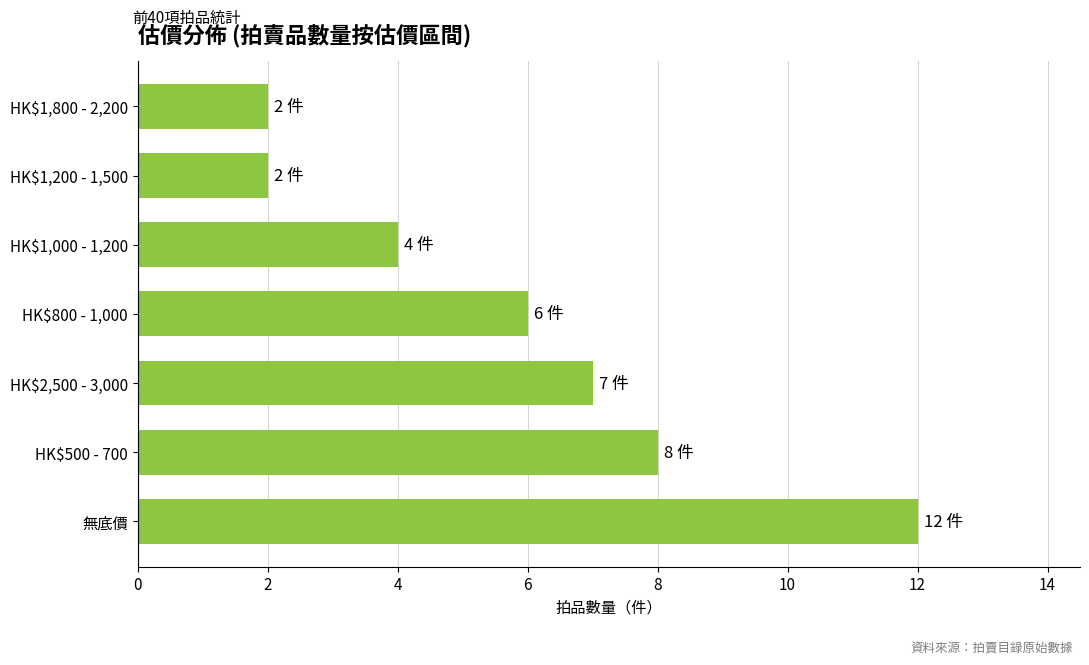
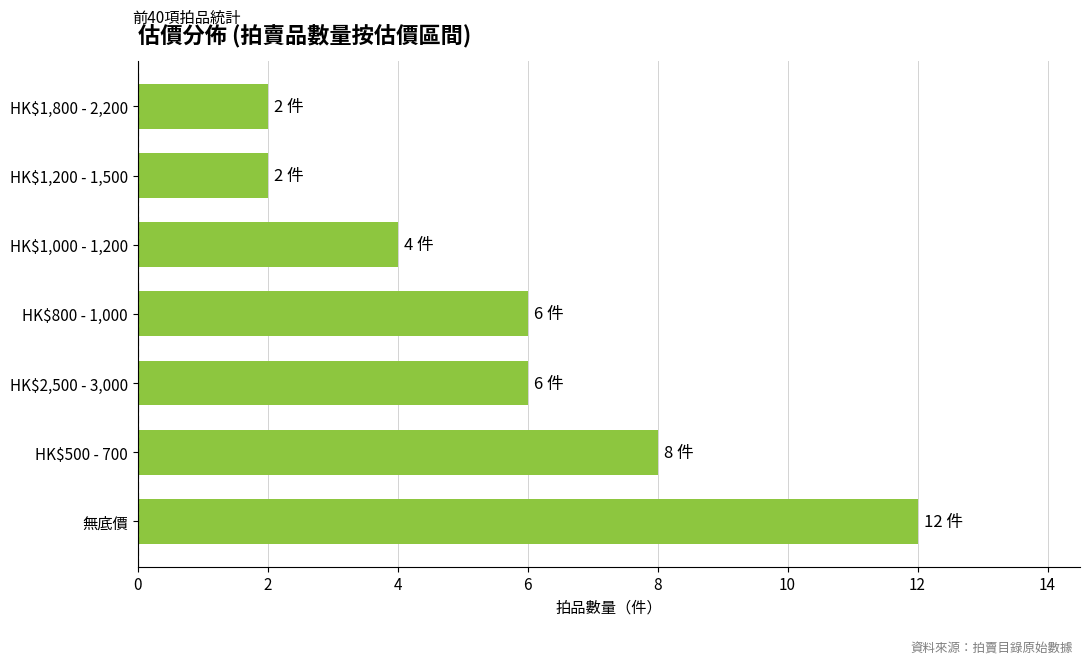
  {
    "HK$1,800 - 2,200": 2,
    "HK$1,200 - 1,500": 2,
    "HK$1,000 - 1,200": 4,
    "HK$800 - 1,000": 6,
-   "HK$2,500 - 3,000": 7,
+   "HK$2,500 - 3,000": 6,
    "HK$500 - 700": 8,
    "無底價": 12
  }
